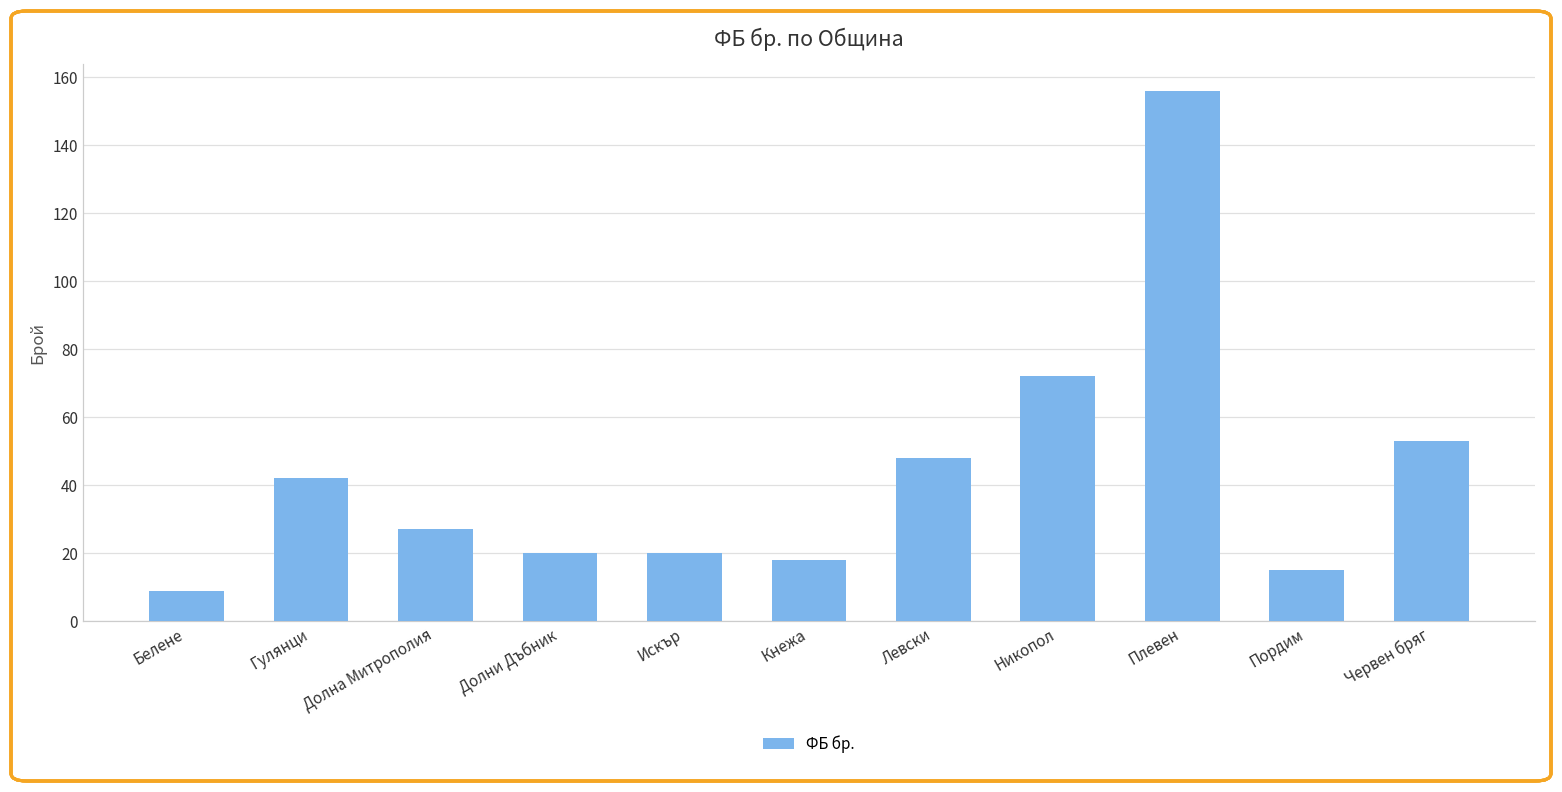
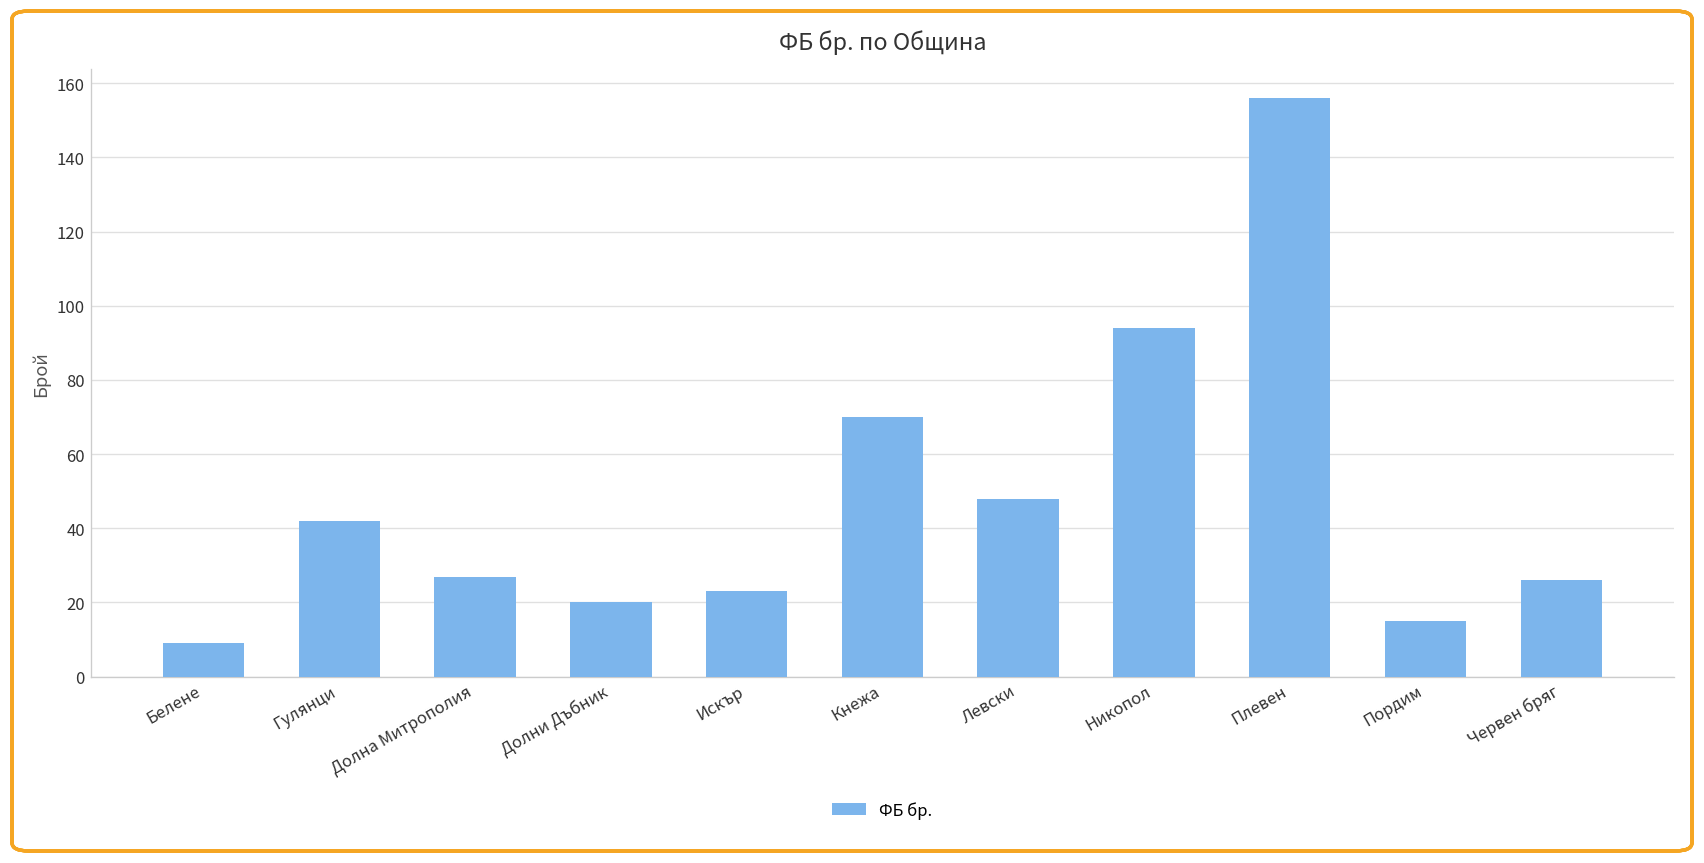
  {
    "Белене": 9,
    "Гулянци": 42,
    "Долна Митрополия": 27,
    "Долни Дъбник": 20,
-   "Искър": 20,
-   "Кнежа": 18,
+   "Искър": 23,
+   "Кнежа": 70,
    "Левски": 48,
-   "Никопол": 72,
+   "Никопол": 94,
    "Плевен": 156,
    "Пордим": 15,
-   "Червен бряг": 53
+   "Червен бряг": 26
  }
